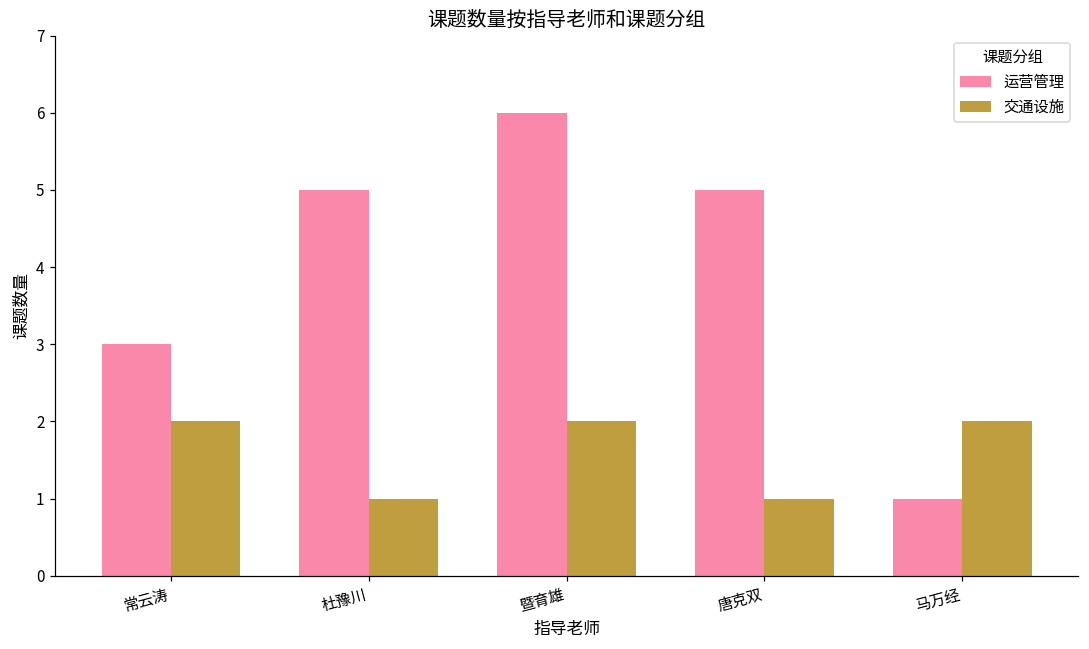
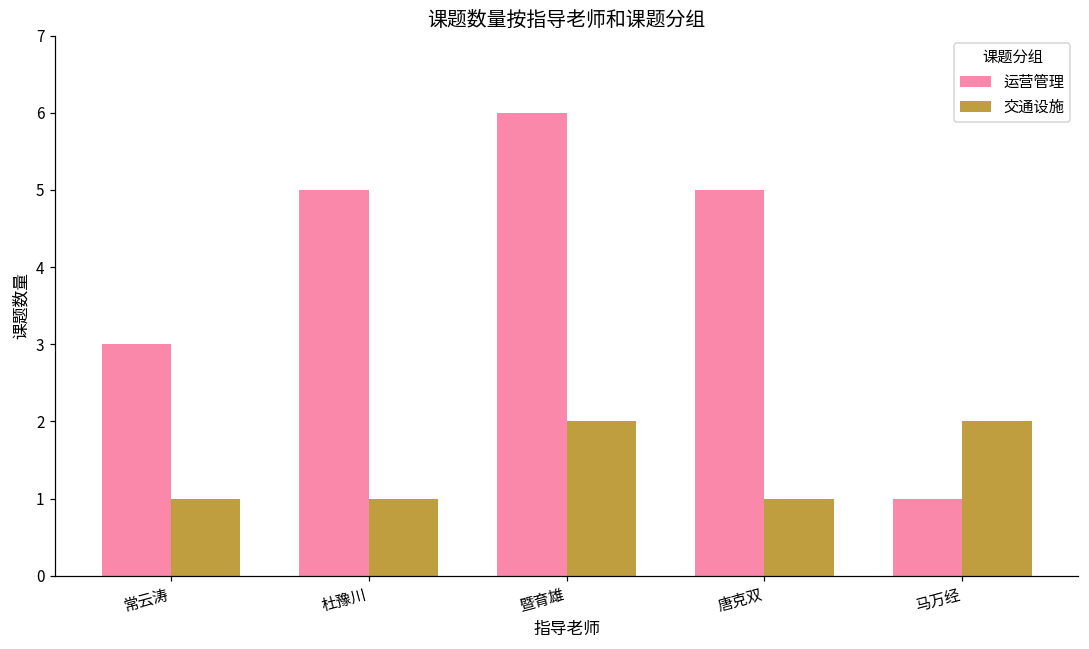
  {
    "运营管理": {
      "常云涛": 3,
      "杜豫川": 5,
      "暨育雄": 6,
      "唐克双": 5,
      "马万经": 1
    },
    "交通设施": {
-     "常云涛": 2,
+     "常云涛": 1,
      "杜豫川": 1,
      "暨育雄": 2,
      "唐克双": 1,
      "马万经": 2
    }
  }
